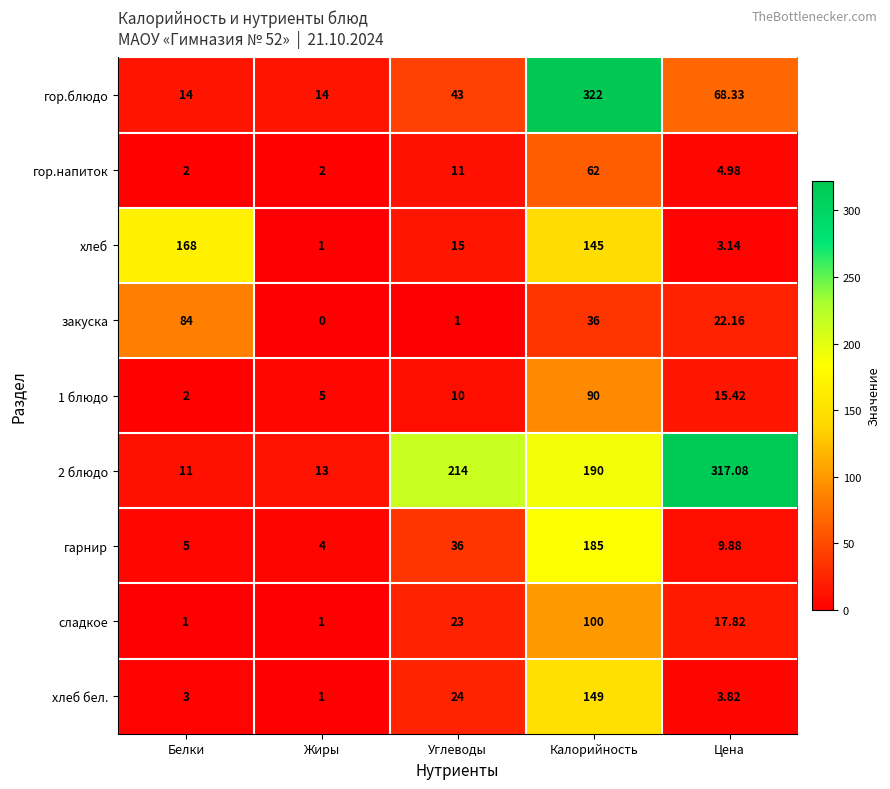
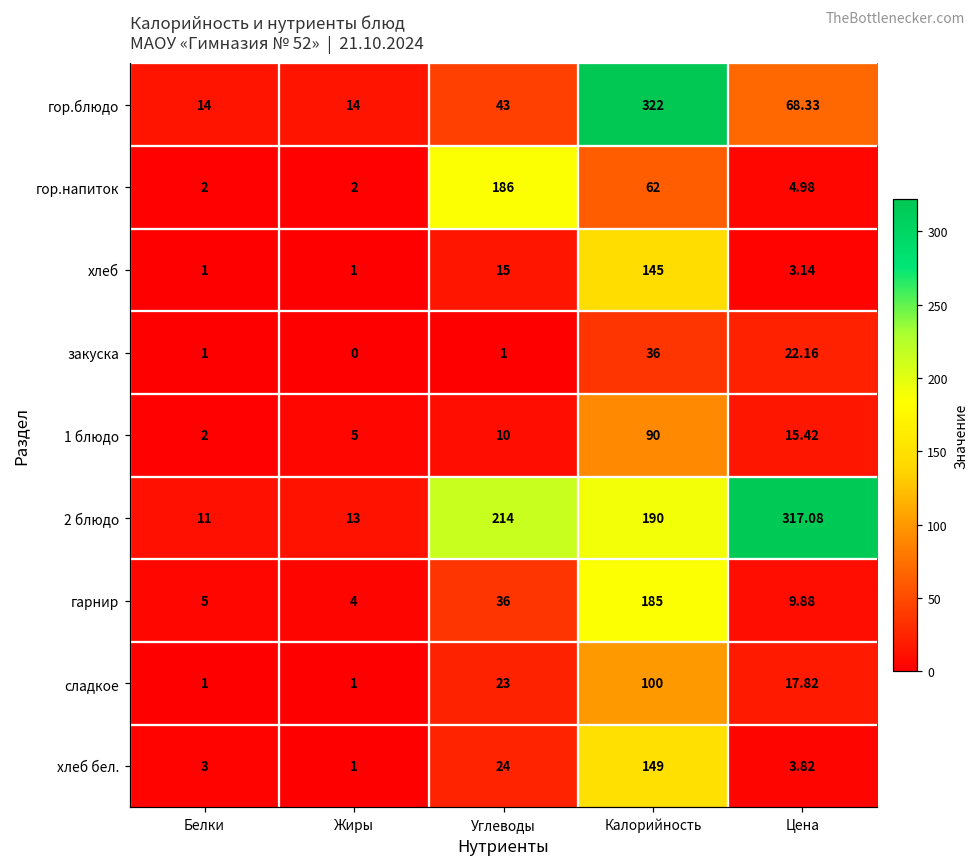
  {
    "гор.блюдо": {
      "Белки": 14,
      "Жиры": 14,
      "Углеводы": 43,
      "Калорийность": 322,
      "Цена": 68.33
    },
    "гор.напиток": {
      "Белки": 2,
      "Жиры": 2,
-     "Углеводы": 11,
+     "Углеводы": 186,
      "Калорийность": 62,
      "Цена": 4.98
    },
    "хлеб": {
-     "Белки": 168,
+     "Белки": 1,
      "Жиры": 1,
      "Углеводы": 15,
      "Калорийность": 145,
      "Цена": 3.14
    },
    "закуска": {
-     "Белки": 84,
+     "Белки": 1,
      "Жиры": 0,
      "Углеводы": 1,
      "Калорийность": 36,
      "Цена": 22.16
    },
    "1 блюдо": {
      "Белки": 2,
      "Жиры": 5,
      "Углеводы": 10,
      "Калорийность": 90,
      "Цена": 15.42
    },
    "2 блюдо": {
      "Белки": 11,
      "Жиры": 13,
      "Углеводы": 214,
      "Калорийность": 190,
      "Цена": 317.08
    },
    "гарнир": {
      "Белки": 5,
      "Жиры": 4,
      "Углеводы": 36,
      "Калорийность": 185,
      "Цена": 9.88
    },
    "сладкое": {
      "Белки": 1,
      "Жиры": 1,
      "Углеводы": 23,
      "Калорийность": 100,
      "Цена": 17.82
    },
    "хлеб бел.": {
      "Белки": 3,
      "Жиры": 1,
      "Углеводы": 24,
      "Калорийность": 149,
      "Цена": 3.82
    }
  }
